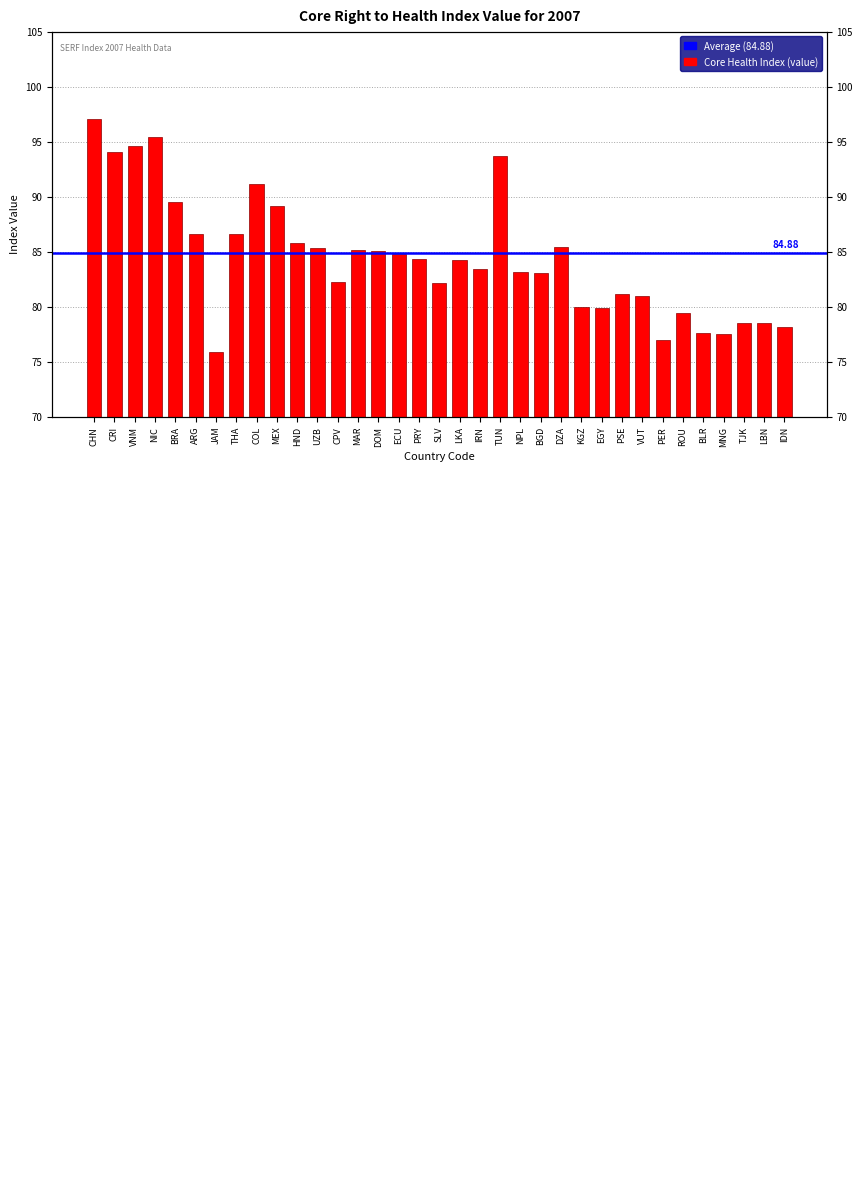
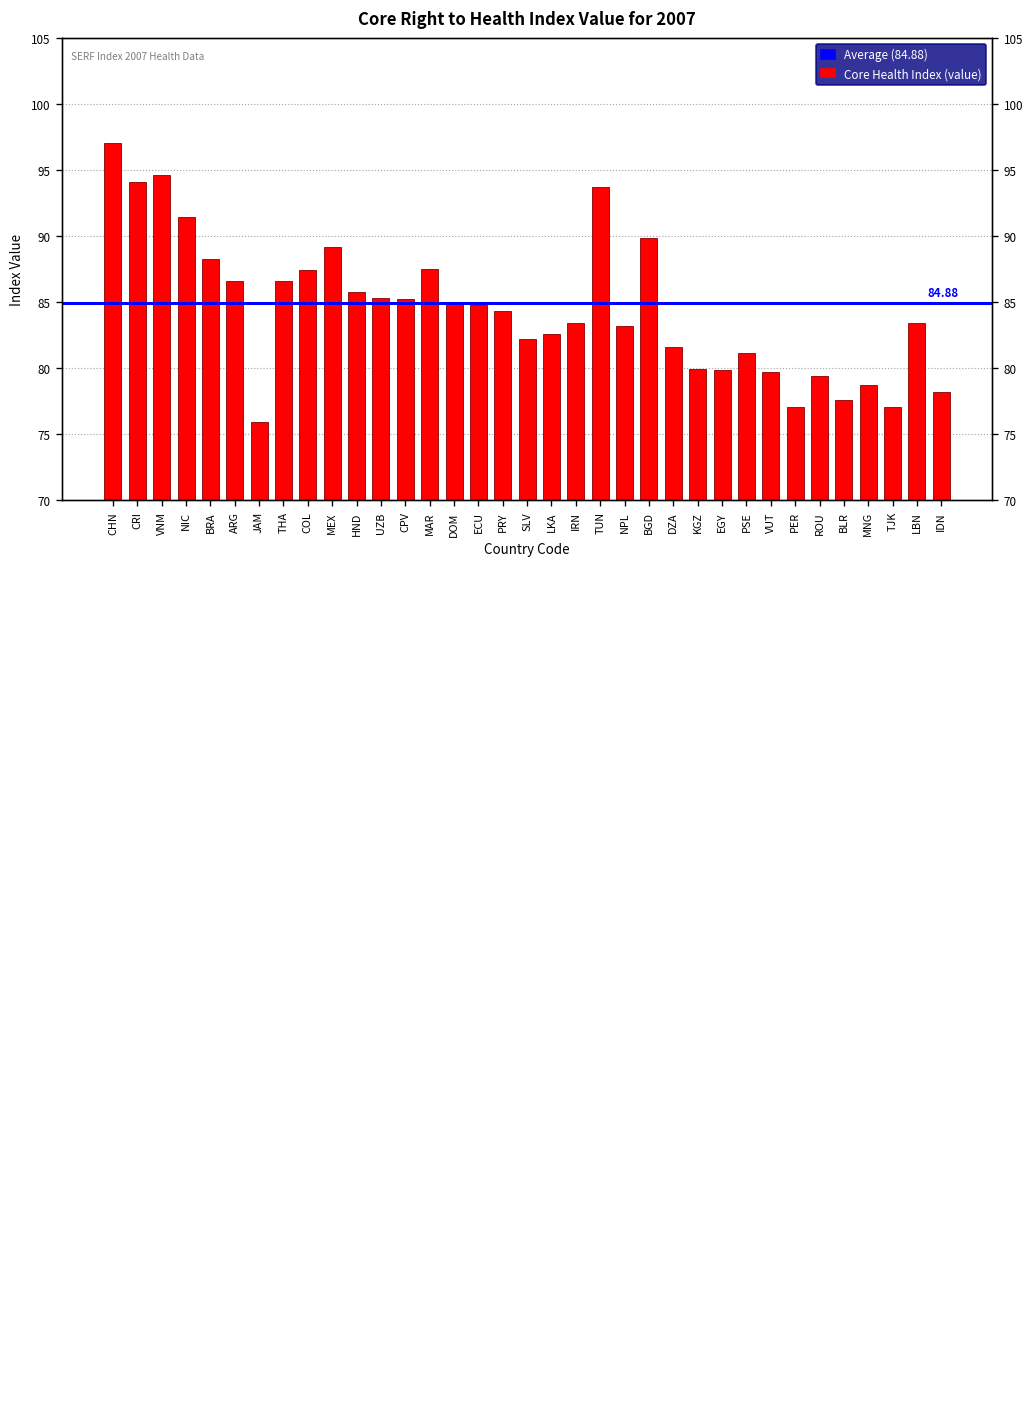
  {
    "CHN": 97.020,
    "CRI": 94.050,
    "VNM": 94.620,
-   "NIC": 95.400,
-   "BRA": 89.530,
+   "NIC": 91.410,
+   "BRA": 88.250,
    "ARG": 86.560,
    "JAM": 75.900,
    "THA": 86.560,
-   "COL": 91.100,
+   "COL": 87.400,
    "MEX": 89.120,
    "HND": 85.760,
    "UZB": 85.280,
-   "CPV": 82.190,
-   "MAR": 85.150,
+   "CPV": 85.190,
+   "MAR": 87.450,
    "DOM": 85.010,
    "ECU": 84.770,
    "PRY": 84.330,
    "SLV": 82.180,
-   "LKA": 84.210,
+   "LKA": 82.530,
    "IRN": 83.410,
    "TUN": 93.700,
    "NPL": 83.170,
-   "BGD": 83.020,
-   "DZA": 85.370,
+   "BGD": 89.800,
+   "DZA": 81.580,
    "KGZ": 79.940,
    "EGY": 79.860,
    "PSE": 81.110,
-   "VUT": 80.920,
+   "VUT": 79.680,
    "PER": 77.000,
    "ROU": 79.380,
    "BLR": 77.590,
-   "MNG": 77.480,
-   "TJK": 78.530,
-   "LBN": 78.500,
+   "MNG": 78.660,
+   "TJK": 77.020,
+   "LBN": 83.400,
    "IDN": 78.180
  }
